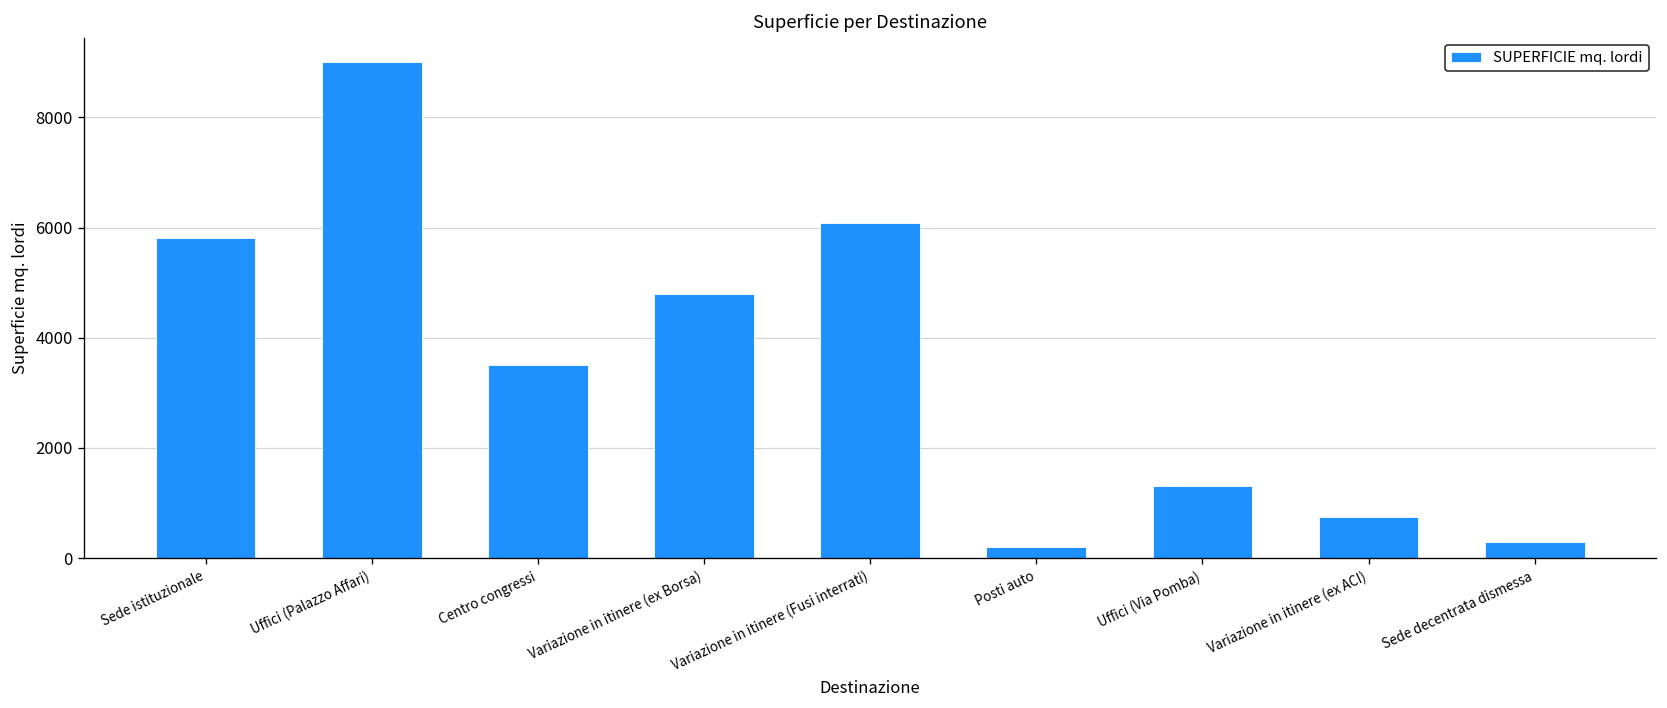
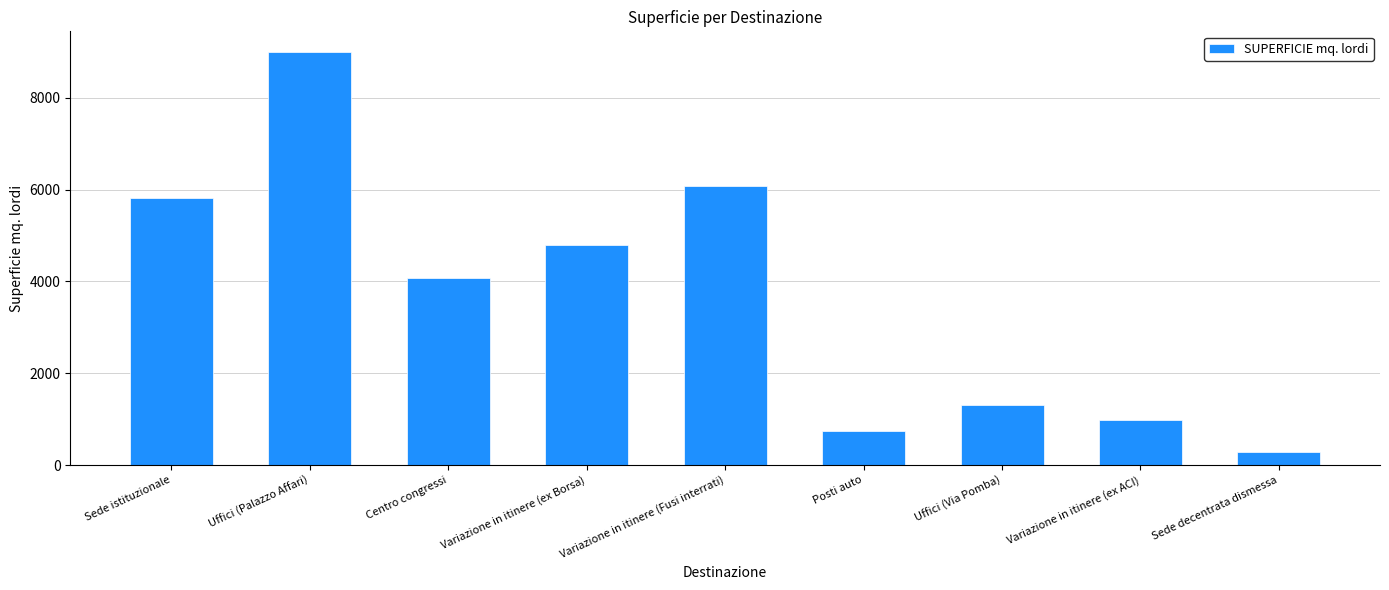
  {
    "Sede istituzionale": 5800,
    "Uffici (Palazzo Affari)": 9000,
-   "Centro congressi": 3500,
+   "Centro congressi": 4100,
    "Variazione in itinere (ex Borsa)": 4800,
    "Variazione in itinere (Fusi interrati)": 6100,
-   "Posti auto": 200,
+   "Posti auto": 800,
    "Uffici (Via Pomba)": 1300,
-   "Variazione in itinere (ex ACI)": 700,
+   "Variazione in itinere (ex ACI)": 1000,
    "Sede decentrata dismessa": 300
  }
